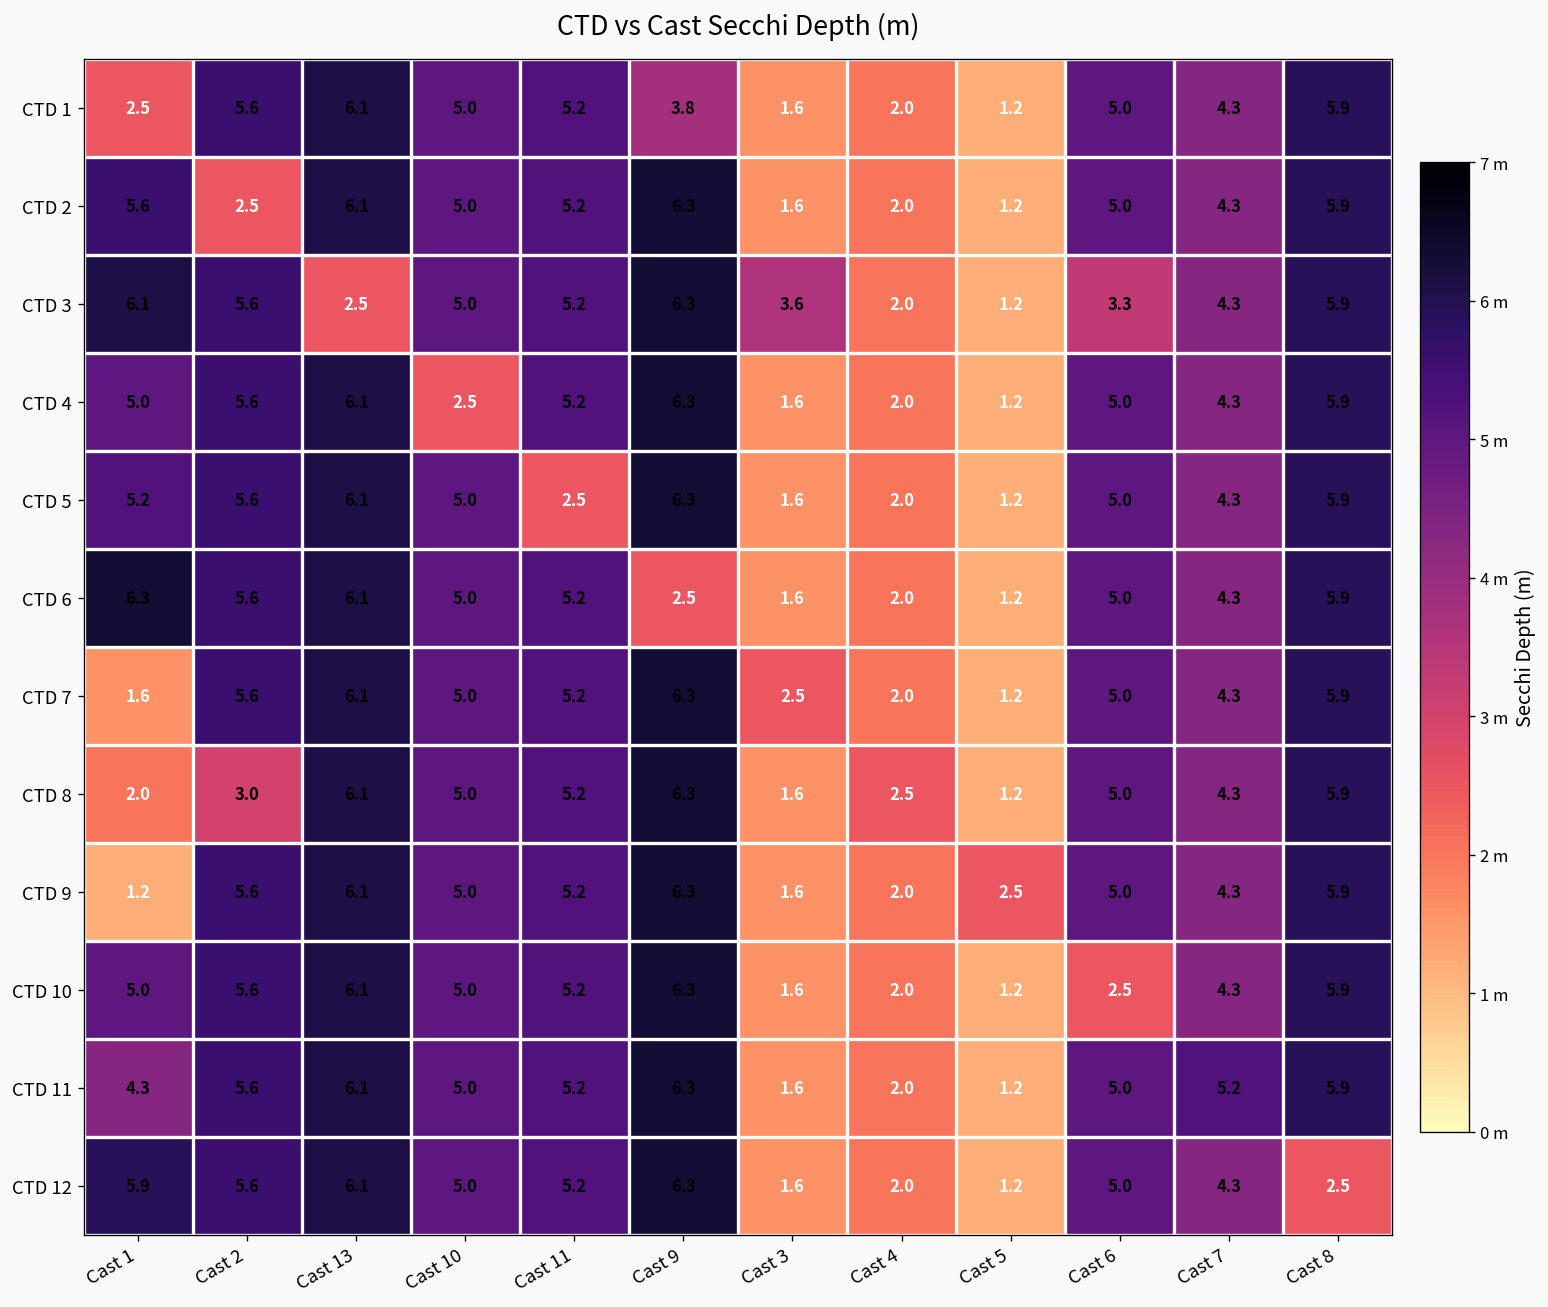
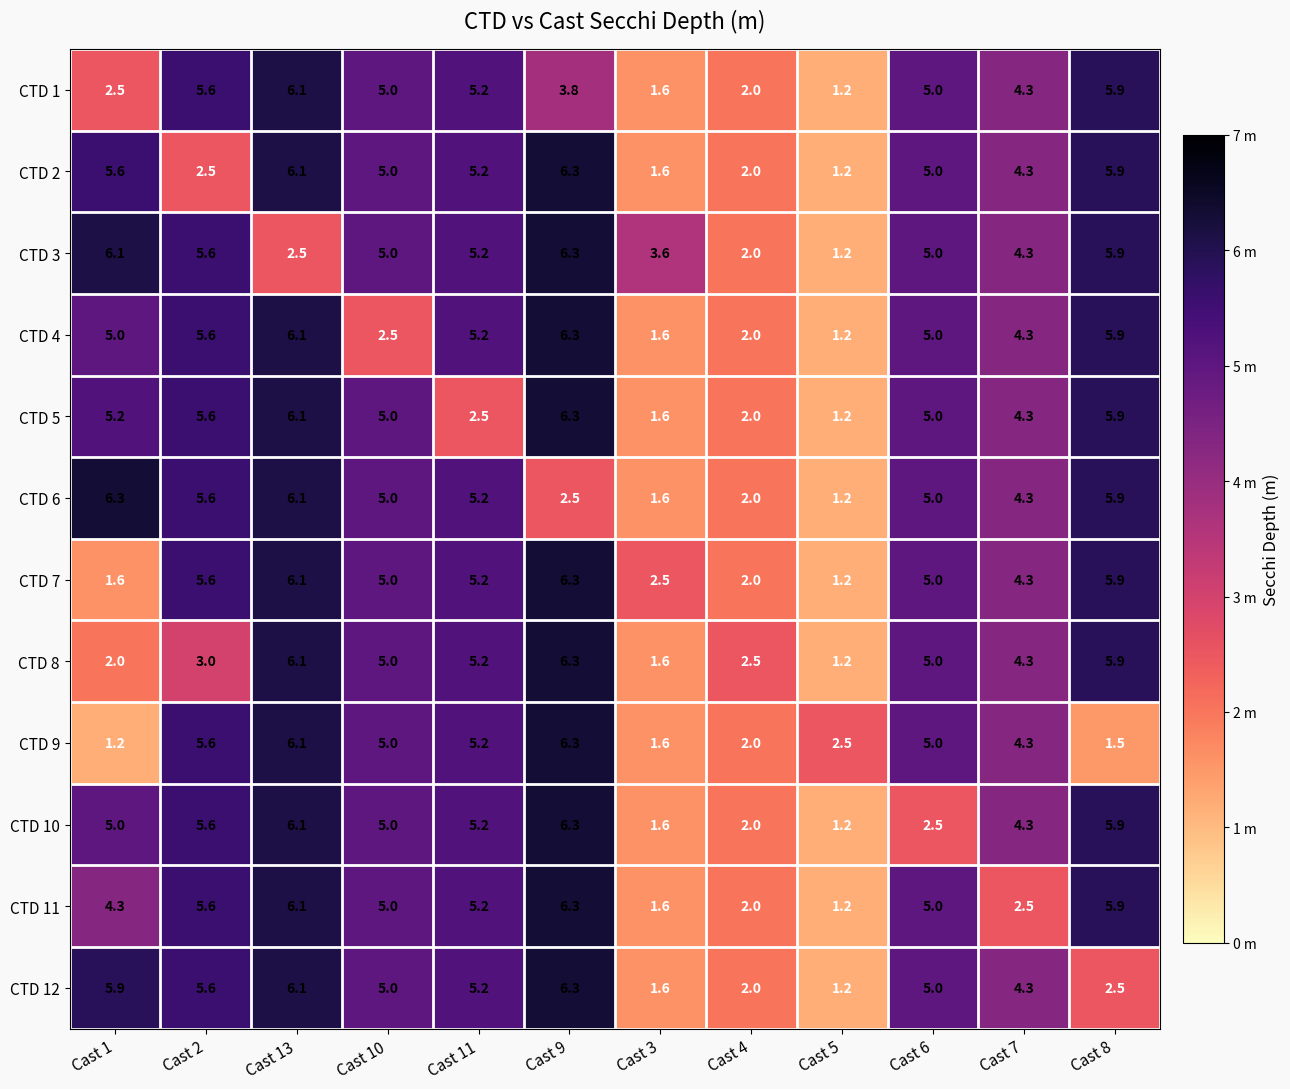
  {
    "CTD 1": {
      "Cast 1": 2.5,
      "Cast 2": 5.6,
      "Cast 13": 6.1,
      "Cast 10": 5.0,
      "Cast 11": 5.2,
      "Cast 9": 3.8,
      "Cast 3": 1.6,
      "Cast 4": 2.0,
      "Cast 5": 1.2,
      "Cast 6": 5.0,
      "Cast 7": 4.3,
      "Cast 8": 5.9
    },
    "CTD 2": {
      "Cast 1": 5.6,
      "Cast 2": 2.5,
      "Cast 13": 6.1,
      "Cast 10": 5.0,
      "Cast 11": 5.2,
      "Cast 9": 6.3,
      "Cast 3": 1.6,
      "Cast 4": 2.0,
      "Cast 5": 1.2,
      "Cast 6": 5.0,
      "Cast 7": 4.3,
      "Cast 8": 5.9
    },
    "CTD 3": {
      "Cast 1": 6.1,
      "Cast 2": 5.6,
      "Cast 13": 2.5,
      "Cast 10": 5.0,
      "Cast 11": 5.2,
      "Cast 9": 6.3,
      "Cast 3": 3.6,
      "Cast 4": 2.0,
      "Cast 5": 1.2,
-     "Cast 6": 3.3,
+     "Cast 6": 5.0,
      "Cast 7": 4.3,
      "Cast 8": 5.9
    },
    "CTD 4": {
      "Cast 1": 5.0,
      "Cast 2": 5.6,
      "Cast 13": 6.1,
      "Cast 10": 2.5,
      "Cast 11": 5.2,
      "Cast 9": 6.3,
      "Cast 3": 1.6,
      "Cast 4": 2.0,
      "Cast 5": 1.2,
      "Cast 6": 5.0,
      "Cast 7": 4.3,
      "Cast 8": 5.9
    },
    "CTD 5": {
      "Cast 1": 5.2,
      "Cast 2": 5.6,
      "Cast 13": 6.1,
      "Cast 10": 5.0,
      "Cast 11": 2.5,
      "Cast 9": 6.3,
      "Cast 3": 1.6,
      "Cast 4": 2.0,
      "Cast 5": 1.2,
      "Cast 6": 5.0,
      "Cast 7": 4.3,
      "Cast 8": 5.9
    },
    "CTD 6": {
      "Cast 1": 6.3,
      "Cast 2": 5.6,
      "Cast 13": 6.1,
      "Cast 10": 5.0,
      "Cast 11": 5.2,
      "Cast 9": 2.5,
      "Cast 3": 1.6,
      "Cast 4": 2.0,
      "Cast 5": 1.2,
      "Cast 6": 5.0,
      "Cast 7": 4.3,
      "Cast 8": 5.9
    },
    "CTD 7": {
      "Cast 1": 1.6,
      "Cast 2": 5.6,
      "Cast 13": 6.1,
      "Cast 10": 5.0,
      "Cast 11": 5.2,
      "Cast 9": 6.3,
      "Cast 3": 2.5,
      "Cast 4": 2.0,
      "Cast 5": 1.2,
      "Cast 6": 5.0,
      "Cast 7": 4.3,
      "Cast 8": 5.9
    },
    "CTD 8": {
      "Cast 1": 2.0,
      "Cast 2": 3.0,
      "Cast 13": 6.1,
      "Cast 10": 5.0,
      "Cast 11": 5.2,
      "Cast 9": 6.3,
      "Cast 3": 1.6,
      "Cast 4": 2.5,
      "Cast 5": 1.2,
      "Cast 6": 5.0,
      "Cast 7": 4.3,
      "Cast 8": 5.9
    },
    "CTD 9": {
      "Cast 1": 1.2,
      "Cast 2": 5.6,
      "Cast 13": 6.1,
      "Cast 10": 5.0,
      "Cast 11": 5.2,
      "Cast 9": 6.3,
      "Cast 3": 1.6,
      "Cast 4": 2.0,
      "Cast 5": 2.5,
      "Cast 6": 5.0,
      "Cast 7": 4.3,
-     "Cast 8": 5.9
+     "Cast 8": 1.5
    },
    "CTD 10": {
      "Cast 1": 5.0,
      "Cast 2": 5.6,
      "Cast 13": 6.1,
      "Cast 10": 5.0,
      "Cast 11": 5.2,
      "Cast 9": 6.3,
      "Cast 3": 1.6,
      "Cast 4": 2.0,
      "Cast 5": 1.2,
      "Cast 6": 2.5,
      "Cast 7": 4.3,
      "Cast 8": 5.9
    },
    "CTD 11": {
      "Cast 1": 4.3,
      "Cast 2": 5.6,
      "Cast 13": 6.1,
      "Cast 10": 5.0,
      "Cast 11": 5.2,
      "Cast 9": 6.3,
      "Cast 3": 1.6,
      "Cast 4": 2.0,
      "Cast 5": 1.2,
      "Cast 6": 5.0,
-     "Cast 7": 5.2,
+     "Cast 7": 2.5,
      "Cast 8": 5.9
    },
    "CTD 12": {
      "Cast 1": 5.9,
      "Cast 2": 5.6,
      "Cast 13": 6.1,
      "Cast 10": 5.0,
      "Cast 11": 5.2,
      "Cast 9": 6.3,
      "Cast 3": 1.6,
      "Cast 4": 2.0,
      "Cast 5": 1.2,
      "Cast 6": 5.0,
      "Cast 7": 4.3,
      "Cast 8": 2.5
    }
  }
